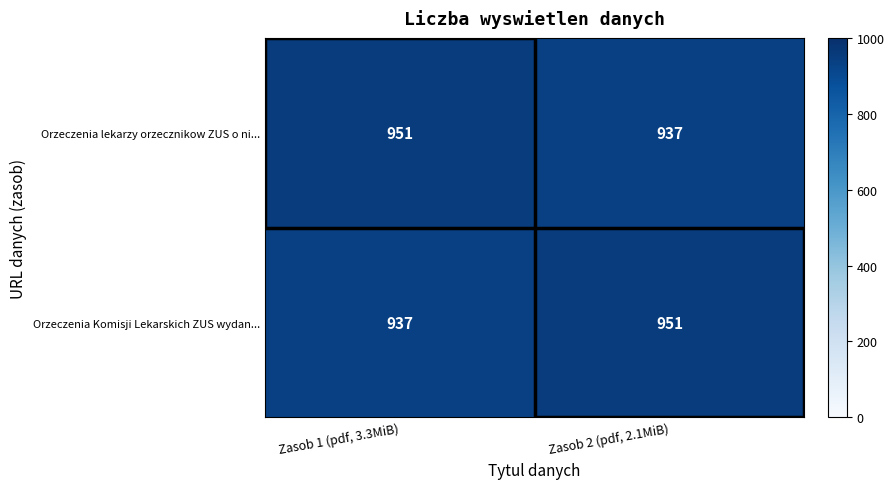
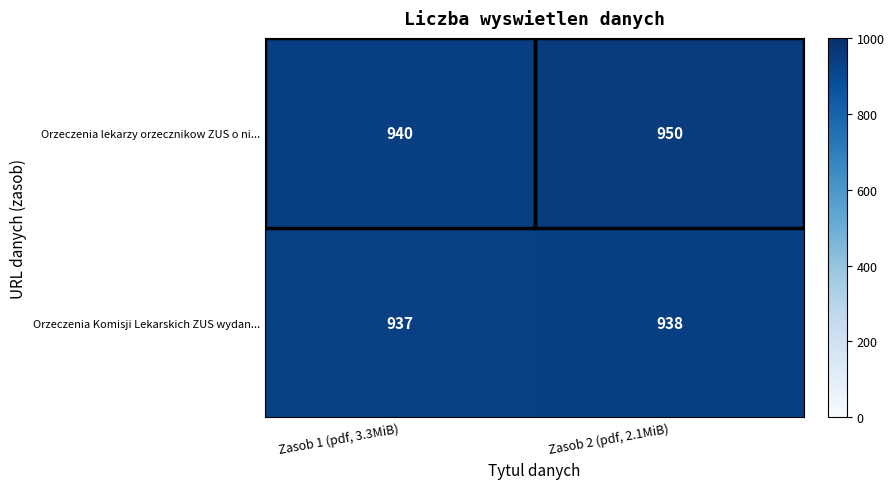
  {
    "Orzeczenia lekarzy orzecznikow ZUS o ni...": {
-     "Zasob 1 (pdf, 3.3MiB)": 951,
-     "Zasob 2 (pdf, 2.1MiB)": 937
+     "Zasob 1 (pdf, 3.3MiB)": 940,
+     "Zasob 2 (pdf, 2.1MiB)": 950
    },
    "Orzeczenia Komisji Lekarskich ZUS wydan...": {
      "Zasob 1 (pdf, 3.3MiB)": 937,
-     "Zasob 2 (pdf, 2.1MiB)": 951
+     "Zasob 2 (pdf, 2.1MiB)": 938
    }
  }
